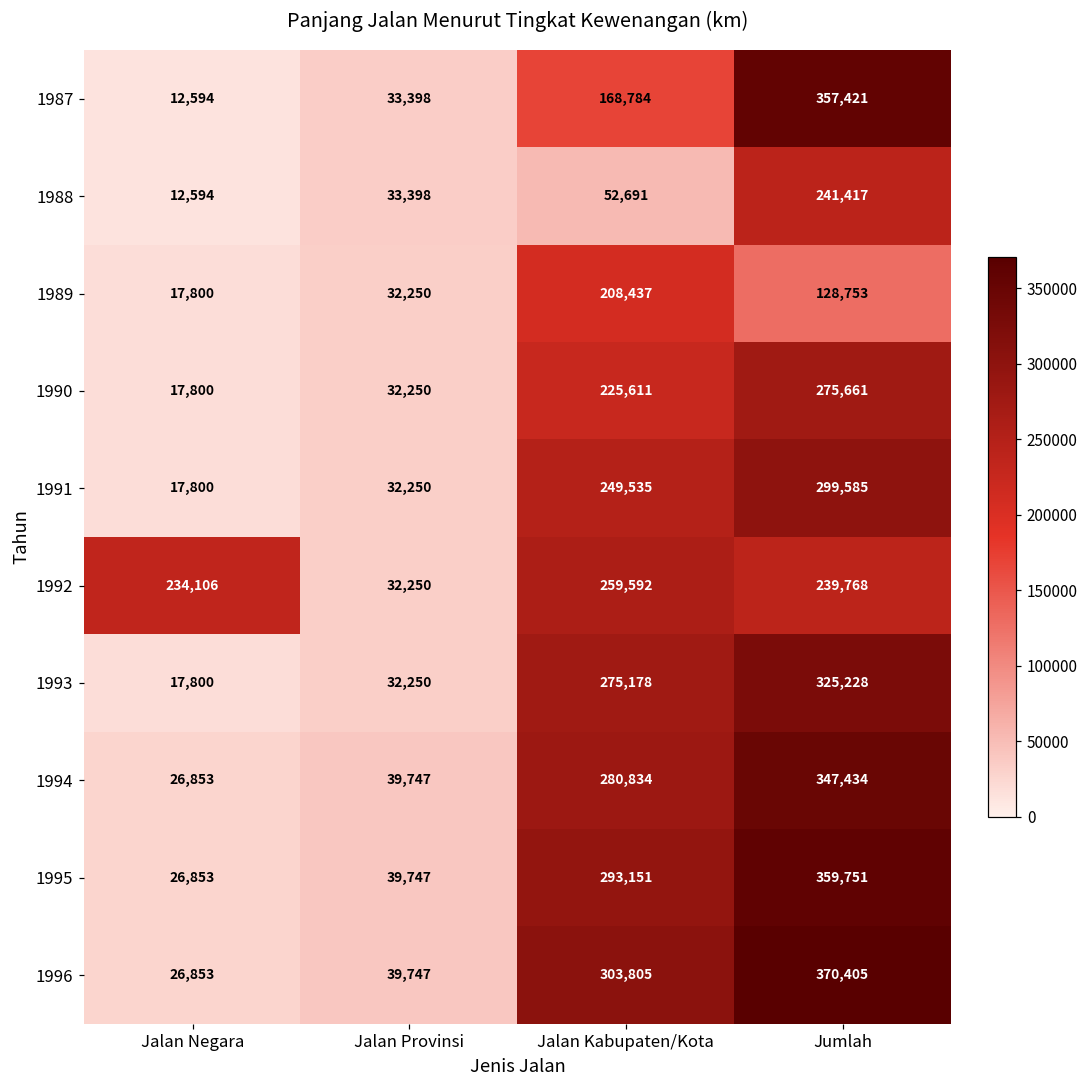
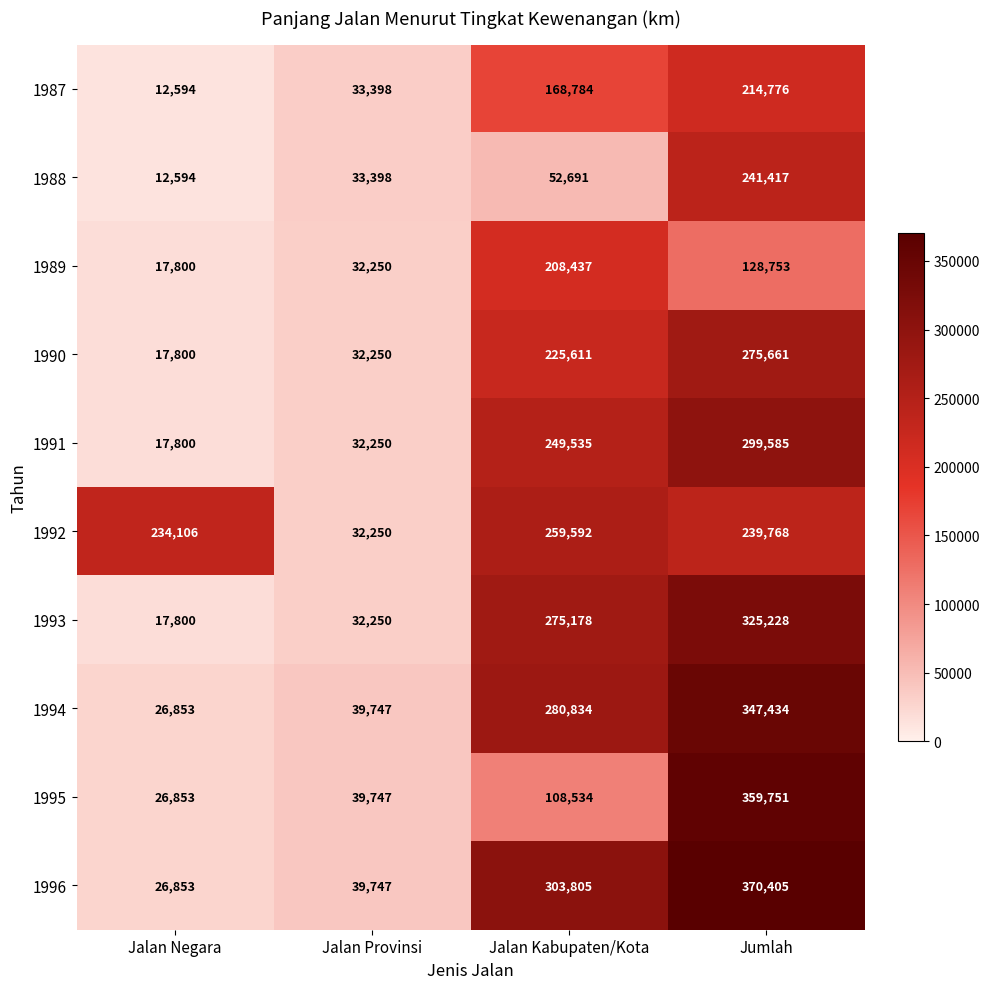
  {
    "1987": {
      "Jalan Negara": "12,594",
      "Jalan Provinsi": "33,398",
      "Jalan Kabupaten/Kota": "168,784",
-     "Jumlah": "357,421"
+     "Jumlah": "214,776"
    },
    "1988": {
      "Jalan Negara": "12,594",
      "Jalan Provinsi": "33,398",
      "Jalan Kabupaten/Kota": "52,691",
      "Jumlah": "241,417"
    },
    "1989": {
      "Jalan Negara": "17,800",
      "Jalan Provinsi": "32,250",
      "Jalan Kabupaten/Kota": "208,437",
      "Jumlah": "128,753"
    },
    "1990": {
      "Jalan Negara": "17,800",
      "Jalan Provinsi": "32,250",
      "Jalan Kabupaten/Kota": "225,611",
      "Jumlah": "275,661"
    },
    "1991": {
      "Jalan Negara": "17,800",
      "Jalan Provinsi": "32,250",
      "Jalan Kabupaten/Kota": "249,535",
      "Jumlah": "299,585"
    },
    "1992": {
      "Jalan Negara": "234,106",
      "Jalan Provinsi": "32,250",
      "Jalan Kabupaten/Kota": "259,592",
      "Jumlah": "239,768"
    },
    "1993": {
      "Jalan Negara": "17,800",
      "Jalan Provinsi": "32,250",
      "Jalan Kabupaten/Kota": "275,178",
      "Jumlah": "325,228"
    },
    "1994": {
      "Jalan Negara": "26,853",
      "Jalan Provinsi": "39,747",
      "Jalan Kabupaten/Kota": "280,834",
      "Jumlah": "347,434"
    },
    "1995": {
      "Jalan Negara": "26,853",
      "Jalan Provinsi": "39,747",
-     "Jalan Kabupaten/Kota": "293,151",
+     "Jalan Kabupaten/Kota": "108,534",
      "Jumlah": "359,751"
    },
    "1996": {
      "Jalan Negara": "26,853",
      "Jalan Provinsi": "39,747",
      "Jalan Kabupaten/Kota": "303,805",
      "Jumlah": "370,405"
    }
  }
